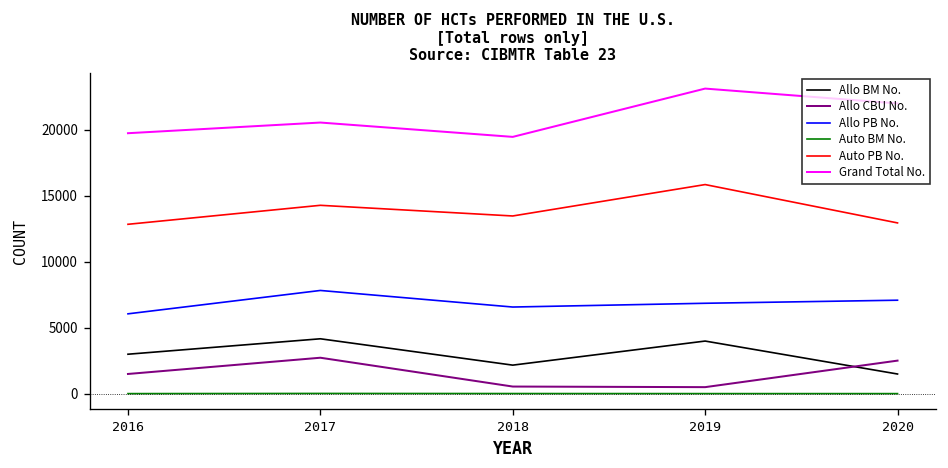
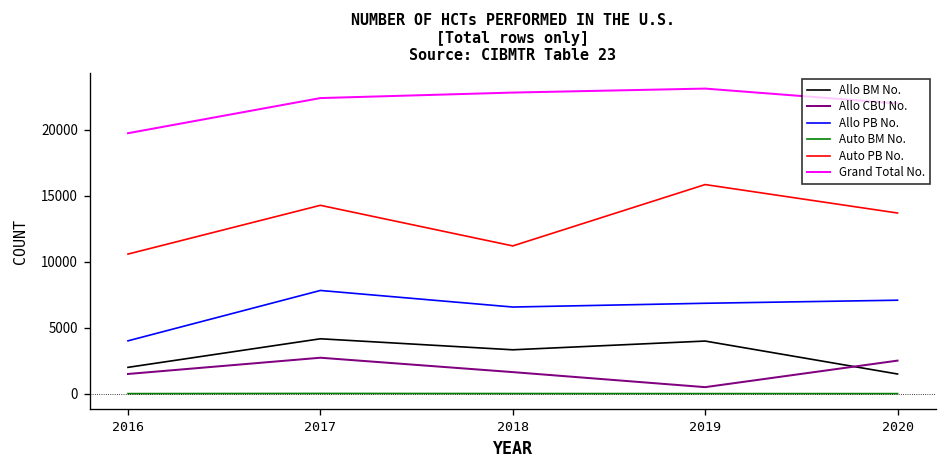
  {
    "Allo BM No.": {
-     "2016": 3000,
+     "2016": 2000,
      "2017": 4200,
-     "2018": 2200,
+     "2018": 3300,
      "2019": 4000,
      "2020": 1500
    },
    "Allo CBU No.": {
      "2016": 1500,
      "2017": 2700,
-     "2018": 600,
+     "2018": 1700,
      "2019": 500,
      "2020": 2500
    },
    "Allo PB No.": {
-     "2016": 6100,
+     "2016": 4000,
      "2017": 7800,
      "2018": 6600,
      "2019": 6900,
      "2020": 7100
    },
    "Auto BM No.": {
      "2016": 0,
      "2017": 0,
      "2018": 0,
      "2019": 0,
      "2020": 0
    },
    "Auto PB No.": {
-     "2016": 12800,
+     "2016": 10600,
      "2017": 14300,
-     "2018": 13500,
+     "2018": 11200,
      "2019": 15900,
-     "2020": 13000
+     "2020": 13700
    },
    "Grand Total No.": {
      "2016": 19700,
-     "2017": 20600,
-     "2018": 19500,
+     "2017": 22400,
+     "2018": 22800,
      "2019": 23100
    }
  }
